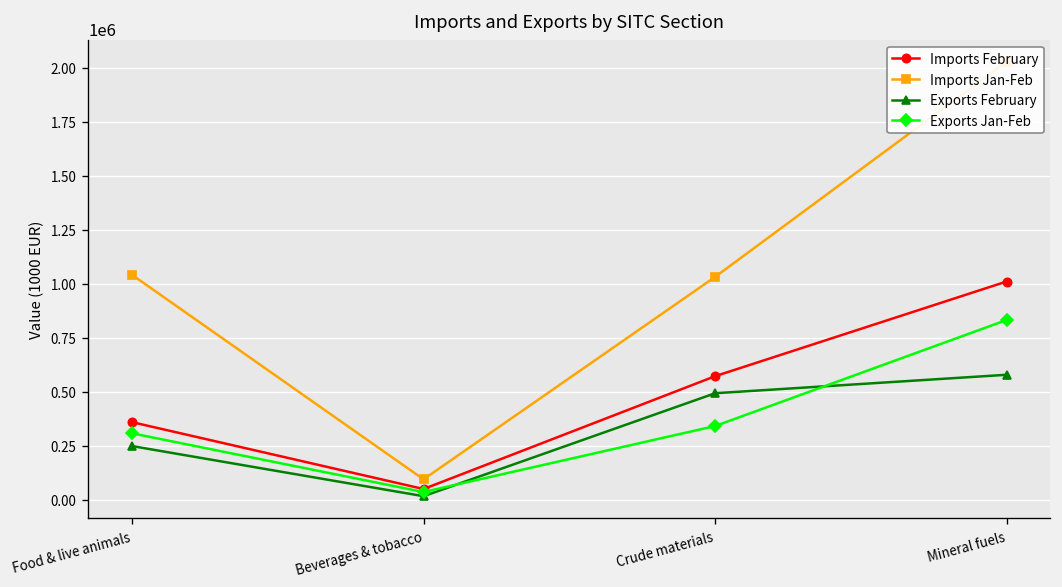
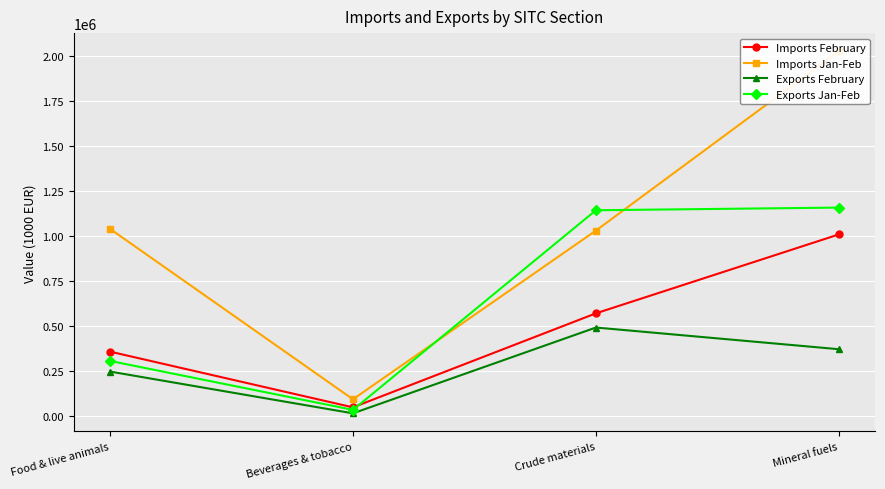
  {
    "Imports February": {
      "Food & live animals": 360000,
      "Beverages & tobacco": 50000,
      "Crude materials": 570000,
      "Mineral fuels": 1010000
    },
    "Imports Jan-Feb": {
      "Food & live animals": 1040000,
      "Beverages & tobacco": 100000,
      "Crude materials": 1030000
    },
    "Exports February": {
      "Food & live animals": 250000,
      "Beverages & tobacco": 20000,
      "Crude materials": 490000,
-     "Mineral fuels": 580000
+     "Mineral fuels": 370000
    },
    "Exports Jan-Feb": {
      "Food & live animals": 310000,
      "Beverages & tobacco": 40000,
-     "Crude materials": 340000,
-     "Mineral fuels": 830000
+     "Crude materials": 1150000,
+     "Mineral fuels": 1160000
    }
  }
